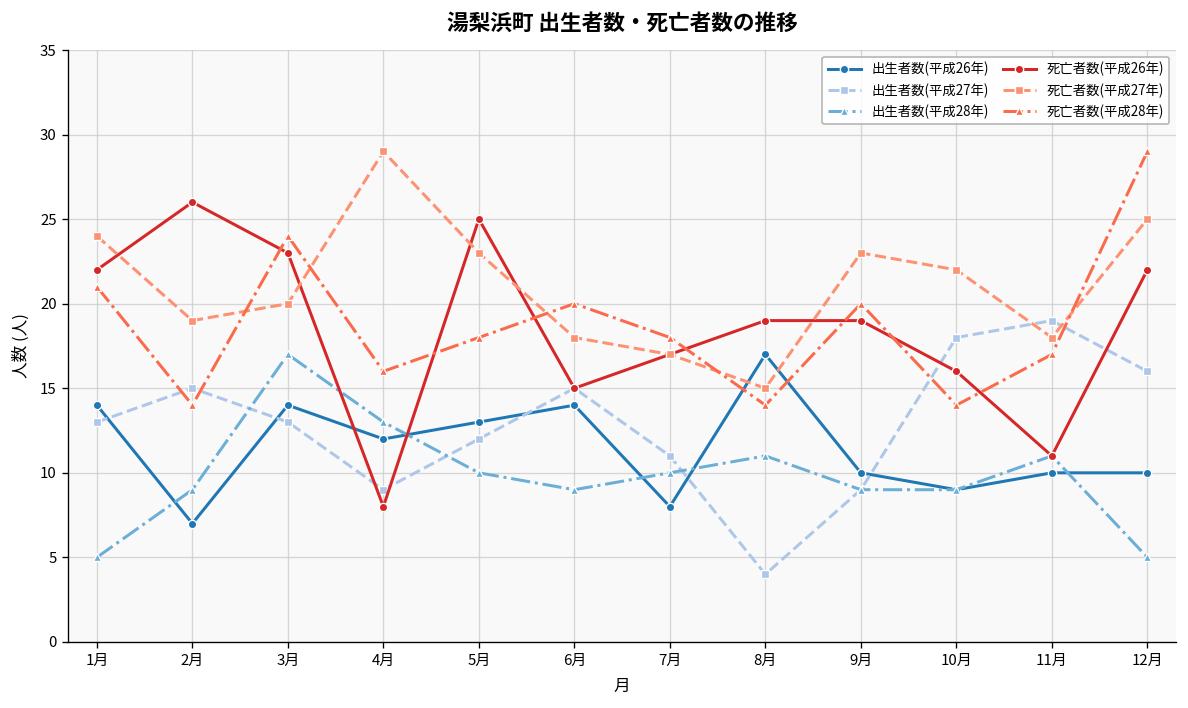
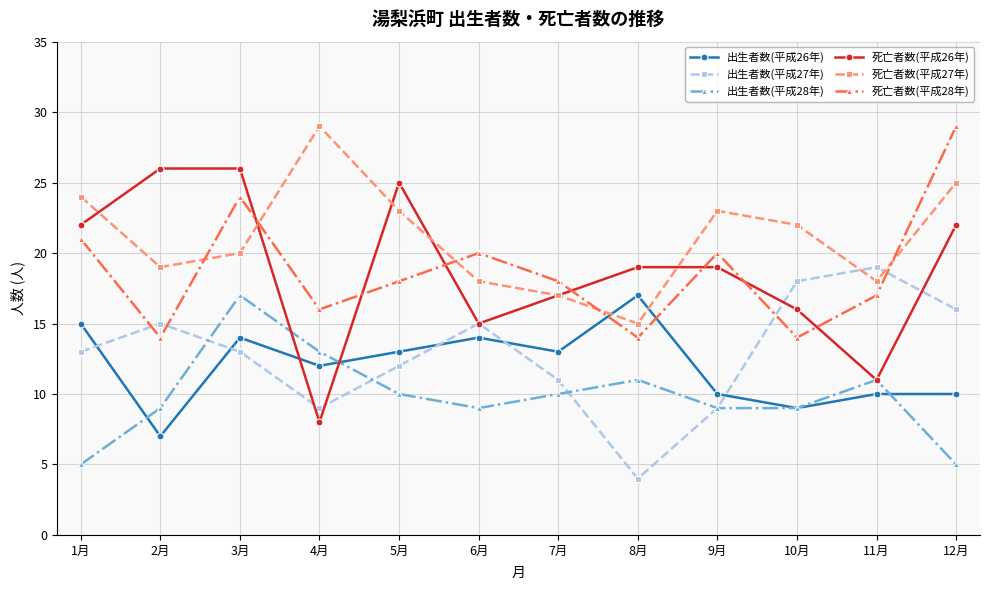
  {
    "出生者数(平成26年)": {
-     "1月": 14,
+     "1月": 15,
      "2月": 7,
      "3月": 14,
      "4月": 12,
      "5月": 13,
      "6月": 14,
-     "7月": 8,
+     "7月": 13,
      "8月": 17,
      "9月": 10,
      "11月": 10,
      "12月": 10
    },
    "出生者数(平成27年)": {
      "1月": 13,
      "2月": 15,
      "3月": 13,
      "4月": 9,
      "5月": 12,
      "7月": 11,
      "8月": 4,
      "10月": 18,
      "11月": 19,
      "12月": 16
    },
    "出生者数(平成28年)": {
      "1月": 5,
      "2月": 9,
      "3月": 17,
      "4月": 13,
      "5月": 10,
      "6月": 9,
      "7月": 10,
      "8月": 11,
      "12月": 5
    },
    "死亡者数(平成26年)": {
      "1月": 22,
      "2月": 26,
-     "3月": 23,
+     "3月": 26,
      "4月": 8,
      "5月": 25,
      "8月": 19,
      "9月": 19,
      "10月": 16,
      "12月": 22
    }
  }
